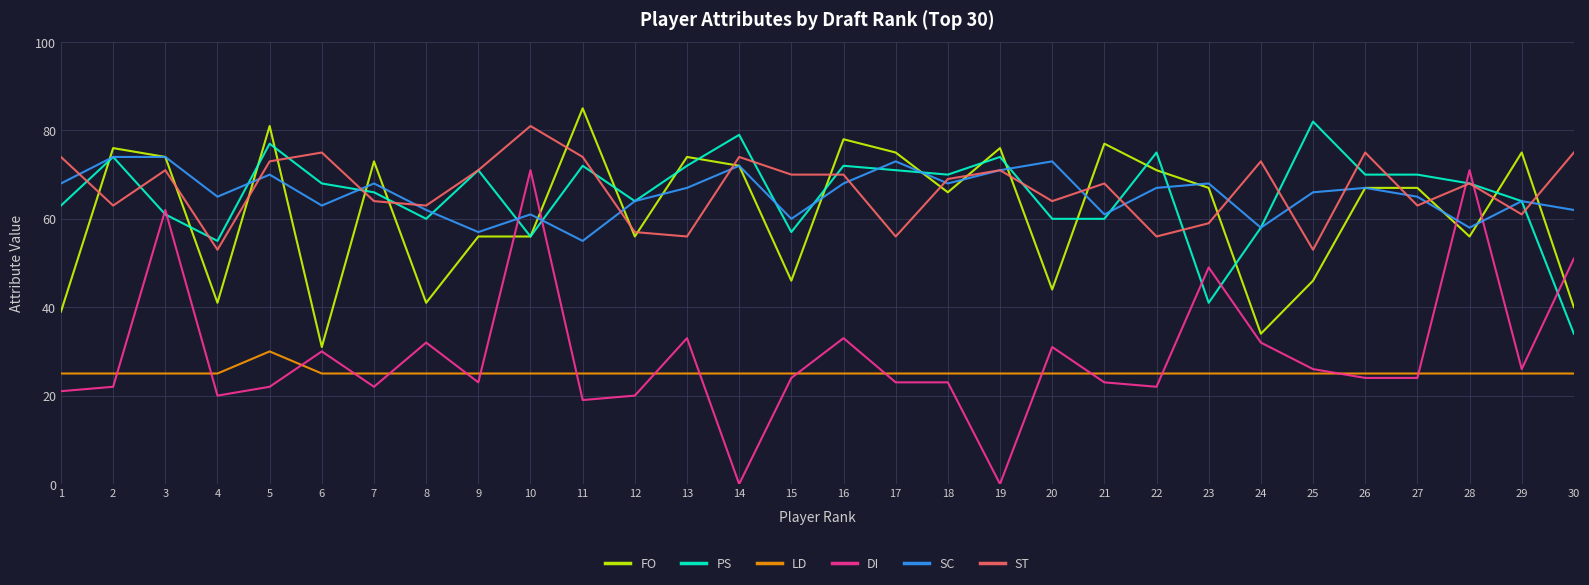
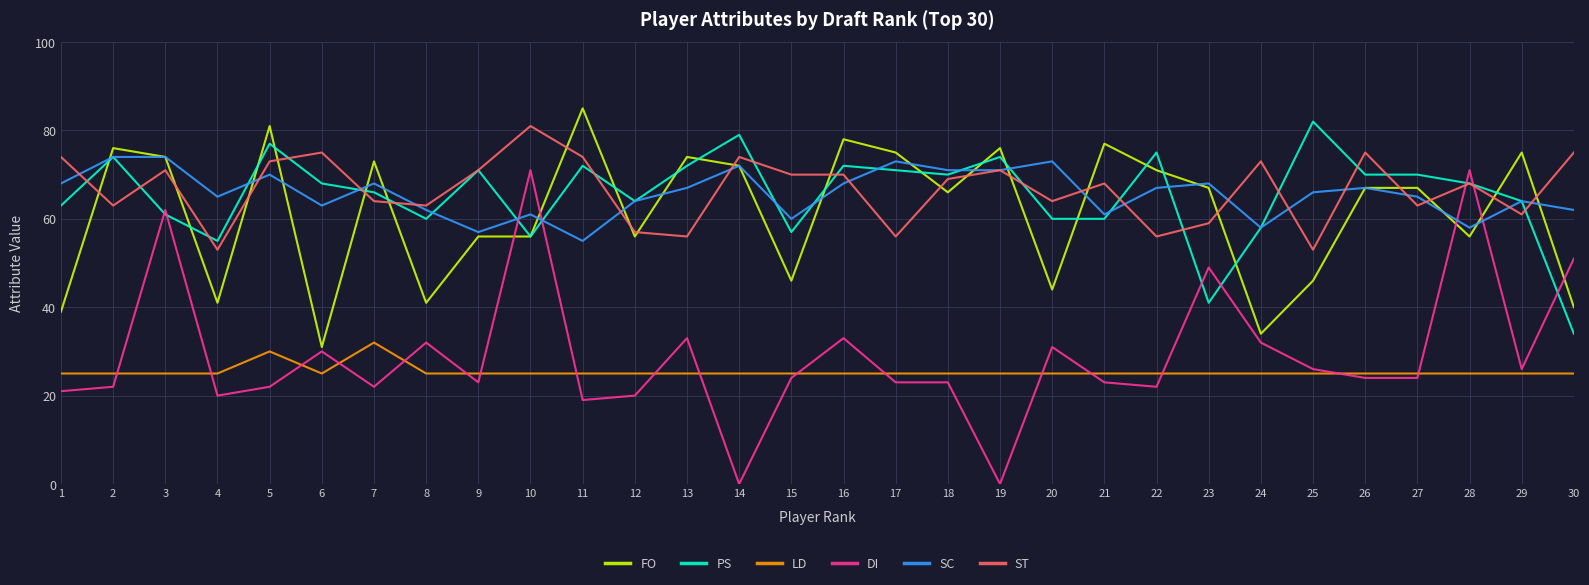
  {
    "FO": {
      "1": 39,
      "2": 76,
      "4": 41,
      "5": 81,
      "6": 31,
      "7": 73,
      "8": 41,
      "9": 56,
      "11": 85,
      "12": 56,
      "13": 74,
      "15": 46,
      "16": 78,
      "17": 75,
      "18": 66,
      "19": 76,
      "20": 44,
      "21": 77,
      "22": 71,
      "23": 67,
      "24": 34,
      "25": 46,
      "27": 67,
      "28": 56,
      "29": 75,
      "30": 40
    },
    "PS": {
      "1": 63,
      "3": 61,
      "4": 55,
      "5": 77,
      "6": 68,
      "7": 66,
      "8": 60,
      "11": 72,
      "13": 72,
      "14": 79,
      "15": 57,
      "16": 72,
      "17": 71,
      "18": 70,
      "19": 74,
      "20": 60,
      "21": 60,
      "22": 75,
      "23": 41,
      "25": 82,
      "26": 70,
      "27": 70,
      "30": 34
    },
    "LD": {
      "1": 25,
      "2": 25,
      "3": 25,
      "4": 25,
      "5": 30,
      "6": 25,
-     "7": 25,
+     "7": 32,
      "8": 25,
      "9": 25,
      "10": 25,
      "11": 25,
      "12": 25,
      "13": 25,
      "14": 25,
      "15": 25,
      "16": 25,
      "17": 25,
      "18": 25,
      "19": 25,
      "20": 25,
      "21": 25,
      "22": 25,
      "23": 25,
      "24": 25,
      "25": 25,
      "26": 25,
      "27": 25,
      "28": 25,
      "29": 25,
      "30": 25
    },
    "DI": {
      "1": 21,
      "2": 22,
      "3": 62,
      "4": 20,
      "5": 22,
      "6": 30,
      "7": 22,
      "8": 32,
      "9": 23,
      "10": 71,
      "11": 19,
      "12": 20,
      "13": 33,
      "14": 0,
      "15": 24,
      "16": 33,
      "17": 23,
      "18": 23,
      "19": 0,
      "20": 31,
      "21": 23,
      "22": 22,
      "23": 49,
      "24": 32,
      "25": 26,
      "26": 24,
      "27": 24,
      "28": 71,
      "29": 26,
      "30": 51
    },
    "SC": {
      "1": 68,
      "4": 65,
      "5": 70,
      "6": 63,
      "7": 68,
      "8": 62,
      "9": 57,
      "10": 61,
      "11": 55,
      "13": 67,
      "15": 60,
      "16": 68,
      "17": 73,
-     "18": 68,
+     "18": 71,
      "20": 73,
      "21": 61,
      "22": 67,
      "23": 68,
      "25": 66,
      "27": 65,
      "28": 58,
      "30": 62
    },
    "ST": {
      "1": 74,
      "2": 63,
      "3": 71,
      "4": 53,
      "5": 73,
      "6": 75,
      "7": 64,
      "8": 63,
      "10": 81,
      "11": 74,
      "12": 57,
      "13": 56,
      "14": 74,
      "15": 70,
      "16": 70,
      "17": 56,
      "18": 69,
      "20": 64,
      "21": 68,
      "22": 56,
      "23": 59,
      "24": 73,
      "25": 53,
      "26": 75,
      "27": 63,
      "29": 61,
      "30": 75
    }
  }
